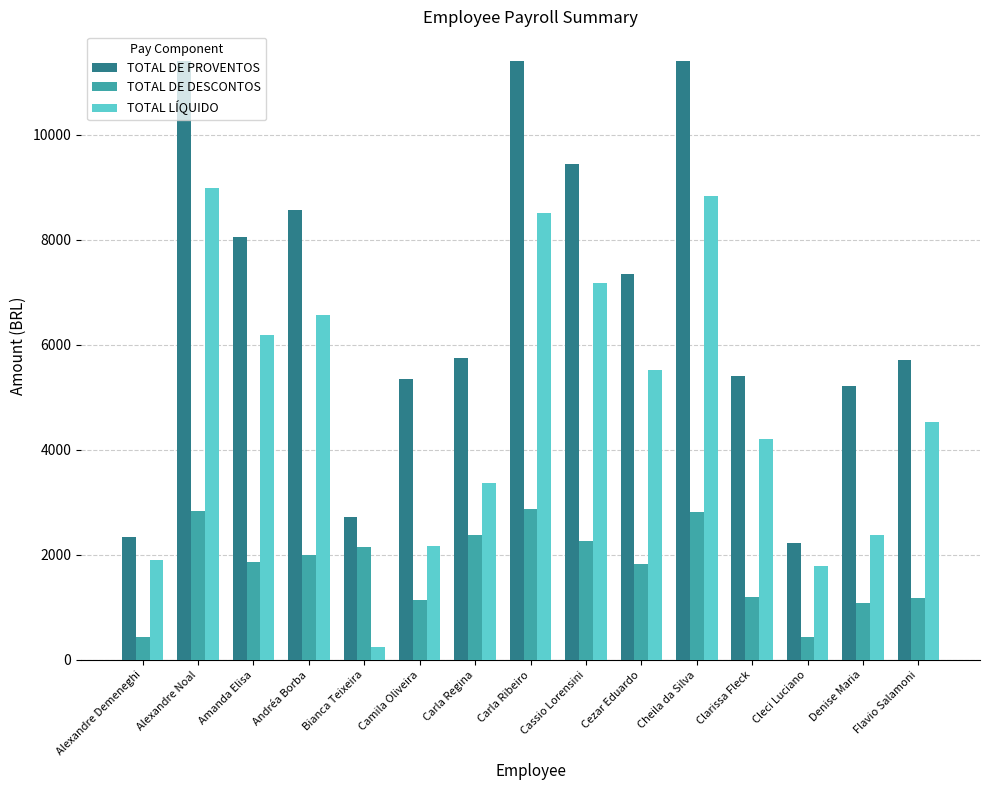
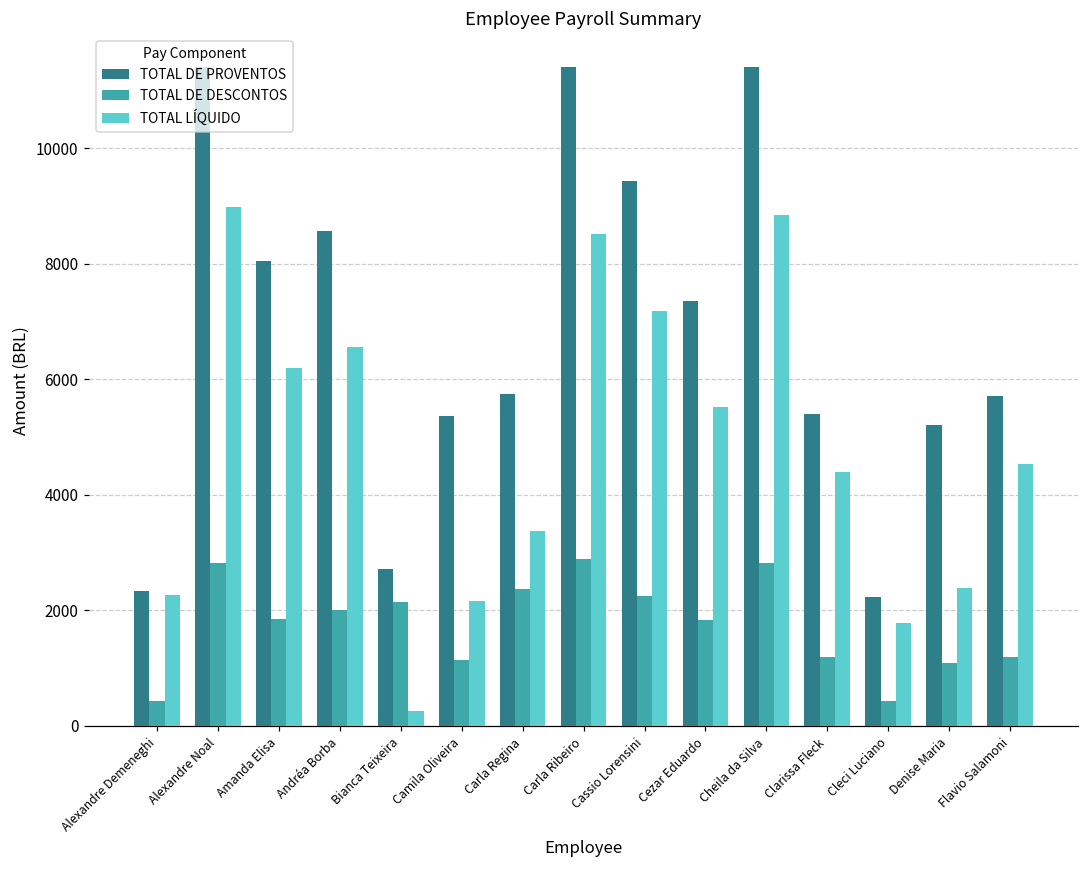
  {
    "TOTAL LÍQUIDO": {
-     "Alexandre Demeneghi": 1900,
+     "Alexandre Demeneghi": 2300,
      "Alexandre Noal": 9000,
      "Amanda Elisa": 6200,
      "Andréa Borba": 6600,
      "Bianca Teixeira": 300,
      "Camila Oliveira": 2200,
      "Carla Regina": 3400,
      "Carla Ribeiro": 8500,
      "Cassio Lorensini": 7200,
      "Cezar Eduardo": 5500,
      "Cheila da Silva": 8800,
-     "Clarissa Fleck": 4200,
+     "Clarissa Fleck": 4400,
      "Cleci Luciano": 1800,
      "Denise Maria": 2400,
      "Flavio Salamoni": 4500
    }
  }
